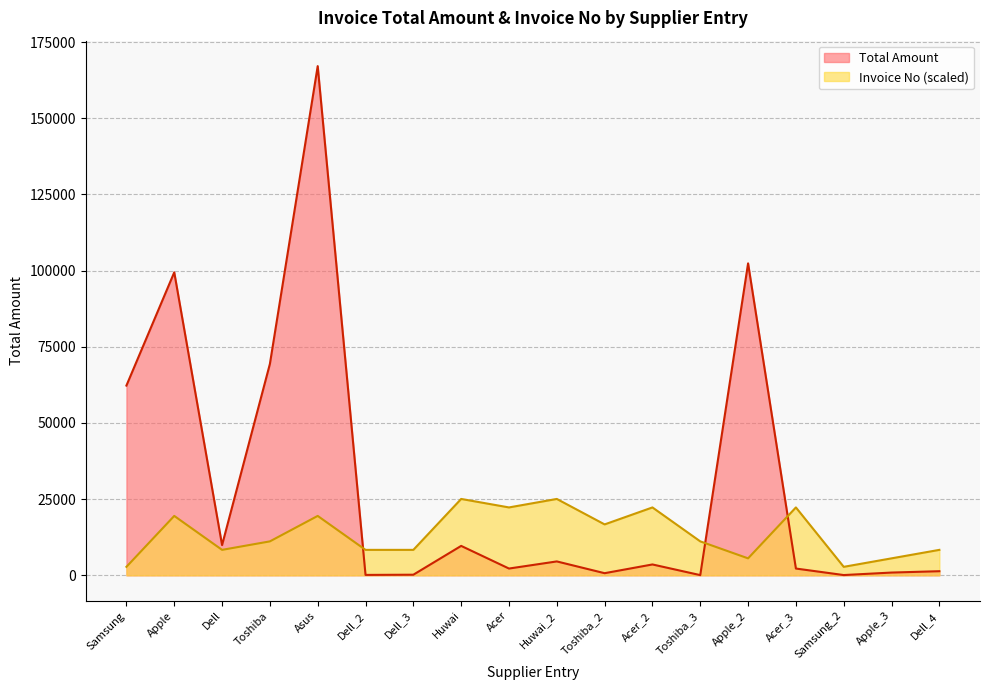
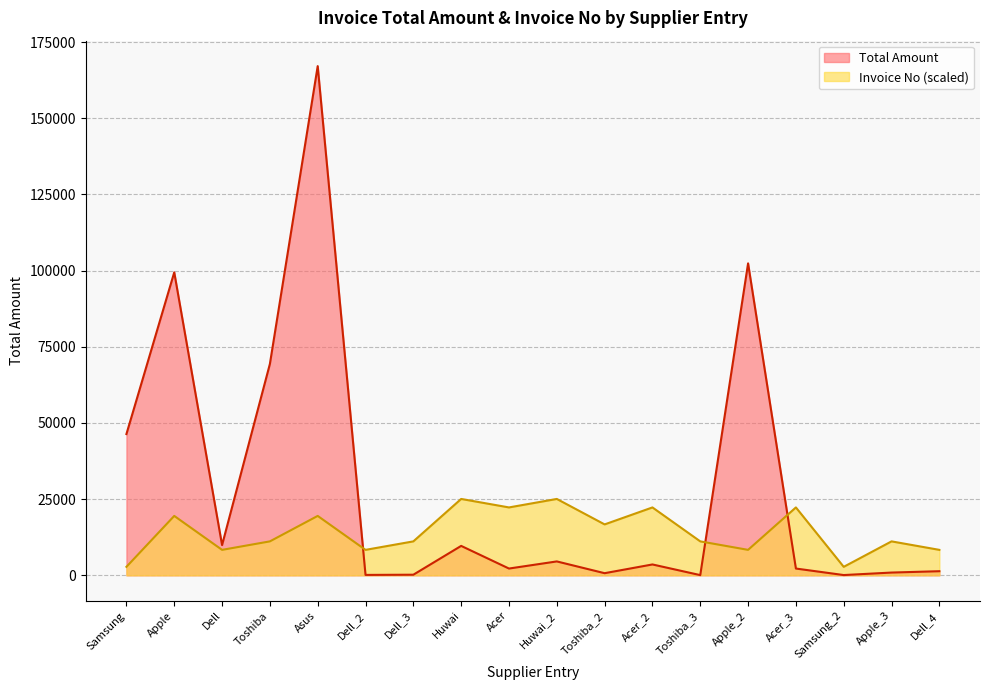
  {
    "Total Amount": {
-     "Samsung": 62000,
+     "Samsung": 46000,
      "Apple": 99000,
      "Dell": 10000,
      "Toshiba": 69000,
      "Asus": 167000,
      "Dell_2": 0,
      "Dell_3": 0,
      "Huwai": 10000,
      "Acer": 2000,
      "Huwai_2": 5000,
      "Toshiba_2": 1000,
      "Acer_2": 4000,
      "Toshiba_3": 0,
      "Apple_2": 102000,
      "Acer_3": 2000,
      "Samsung_2": 0,
      "Apple_3": 1000,
      "Dell_4": 1000
    },
    "Invoice No (scaled)": {
      "Samsung": 3000,
      "Apple": 19000,
      "Dell": 8000,
      "Toshiba": 11000,
      "Asus": 19000,
      "Dell_2": 8000,
-     "Dell_3": 8000,
+     "Dell_3": 11000,
      "Huwai": 25000,
      "Acer": 22000,
      "Huwai_2": 25000,
      "Toshiba_2": 17000,
      "Acer_2": 22000,
      "Toshiba_3": 11000,
-     "Apple_2": 6000,
+     "Apple_2": 8000,
      "Acer_3": 22000,
      "Samsung_2": 3000,
-     "Apple_3": 6000,
+     "Apple_3": 11000,
      "Dell_4": 8000
    }
  }
